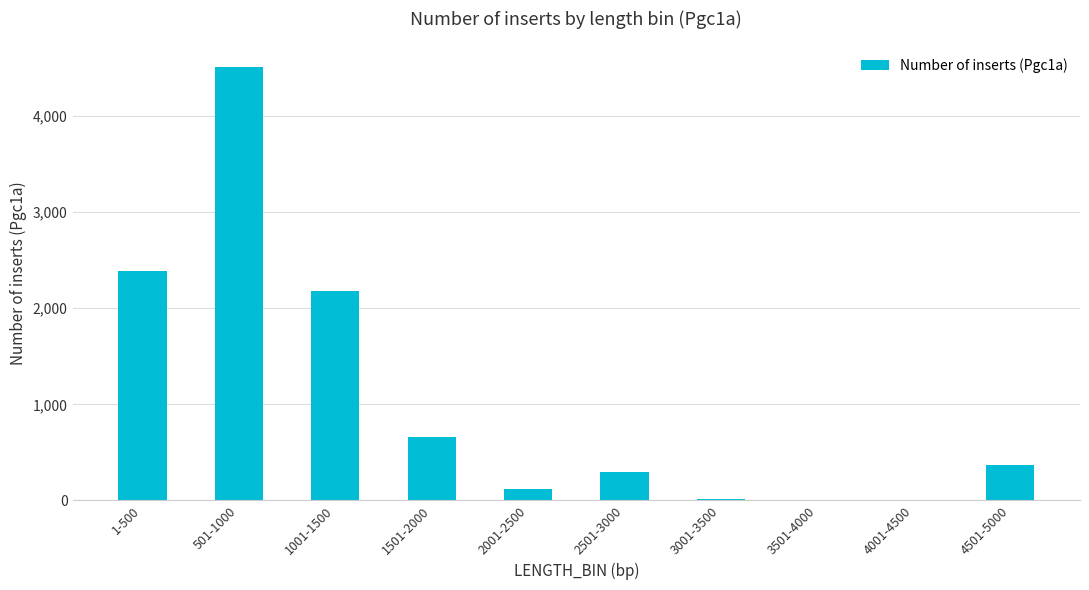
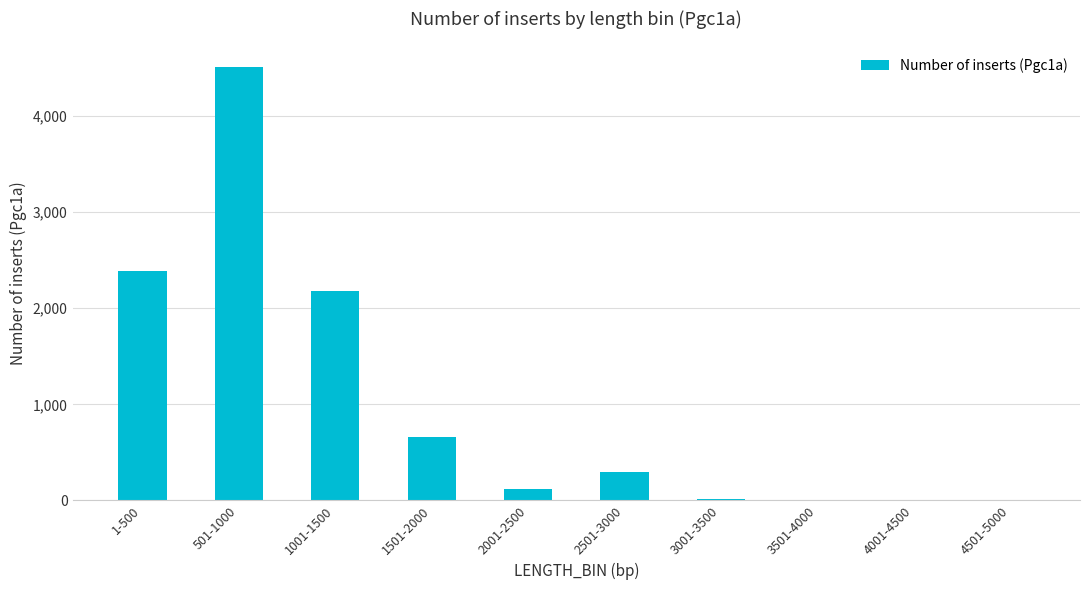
  {
    "1-500": "2,400",
    "501-1000": "4,500",
    "1001-1500": "2,200",
    "1501-2000": "700",
    "2001-2500": "100",
    "2501-3000": "300",
-   "4501-5000": "400"
+   "4501-5000": "0"
  }
